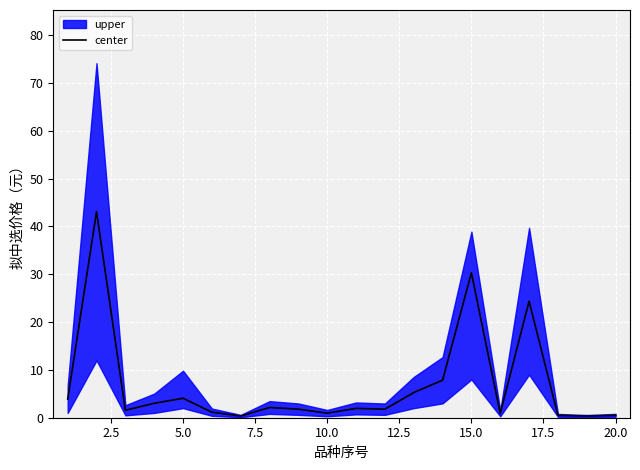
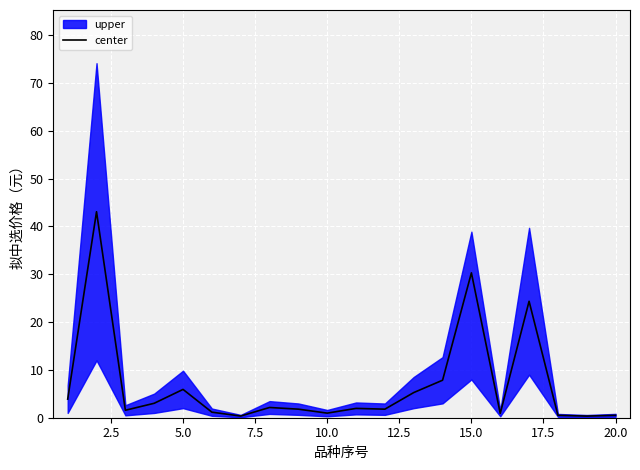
  {
    "center": {
-     "5.0": 4,
+     "5.0": 6,
      "10.0": 1,
      "15.0": 30
    }
  }
